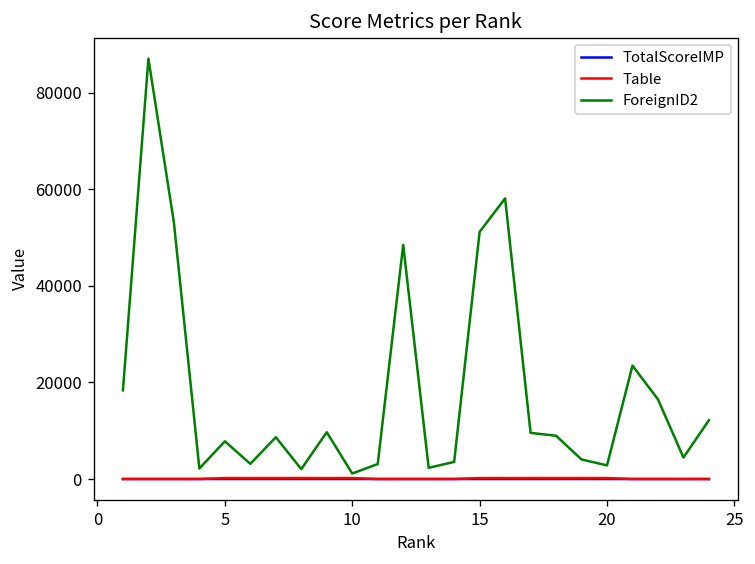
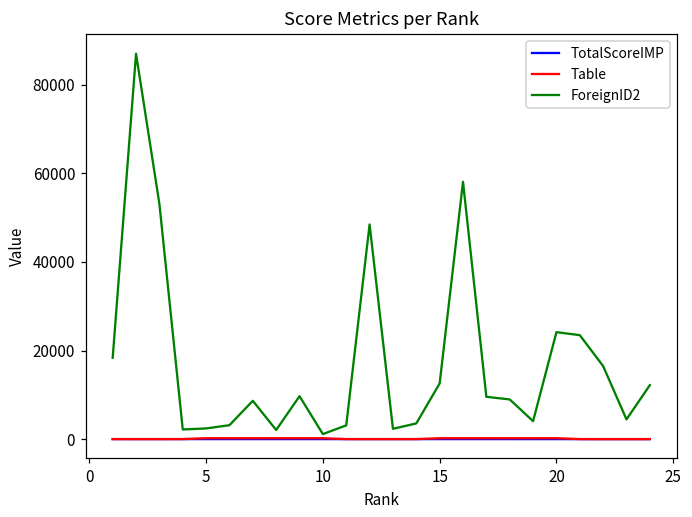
  {
    "ForeignID2": {
-     "5": 8000,
+     "5": 2000,
      "10": 1000,
-     "15": 51000,
-     "20": 3000
+     "15": 13000,
+     "20": 24000
    }
  }
